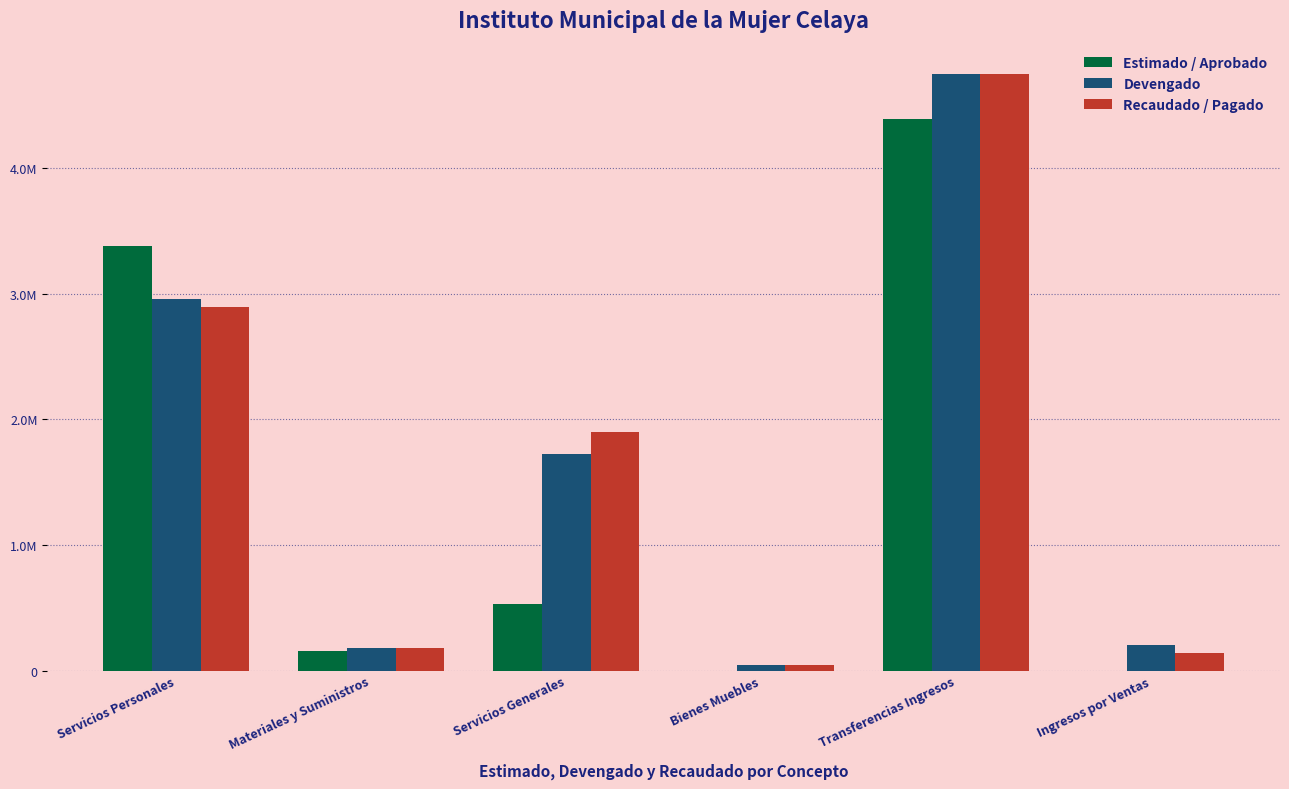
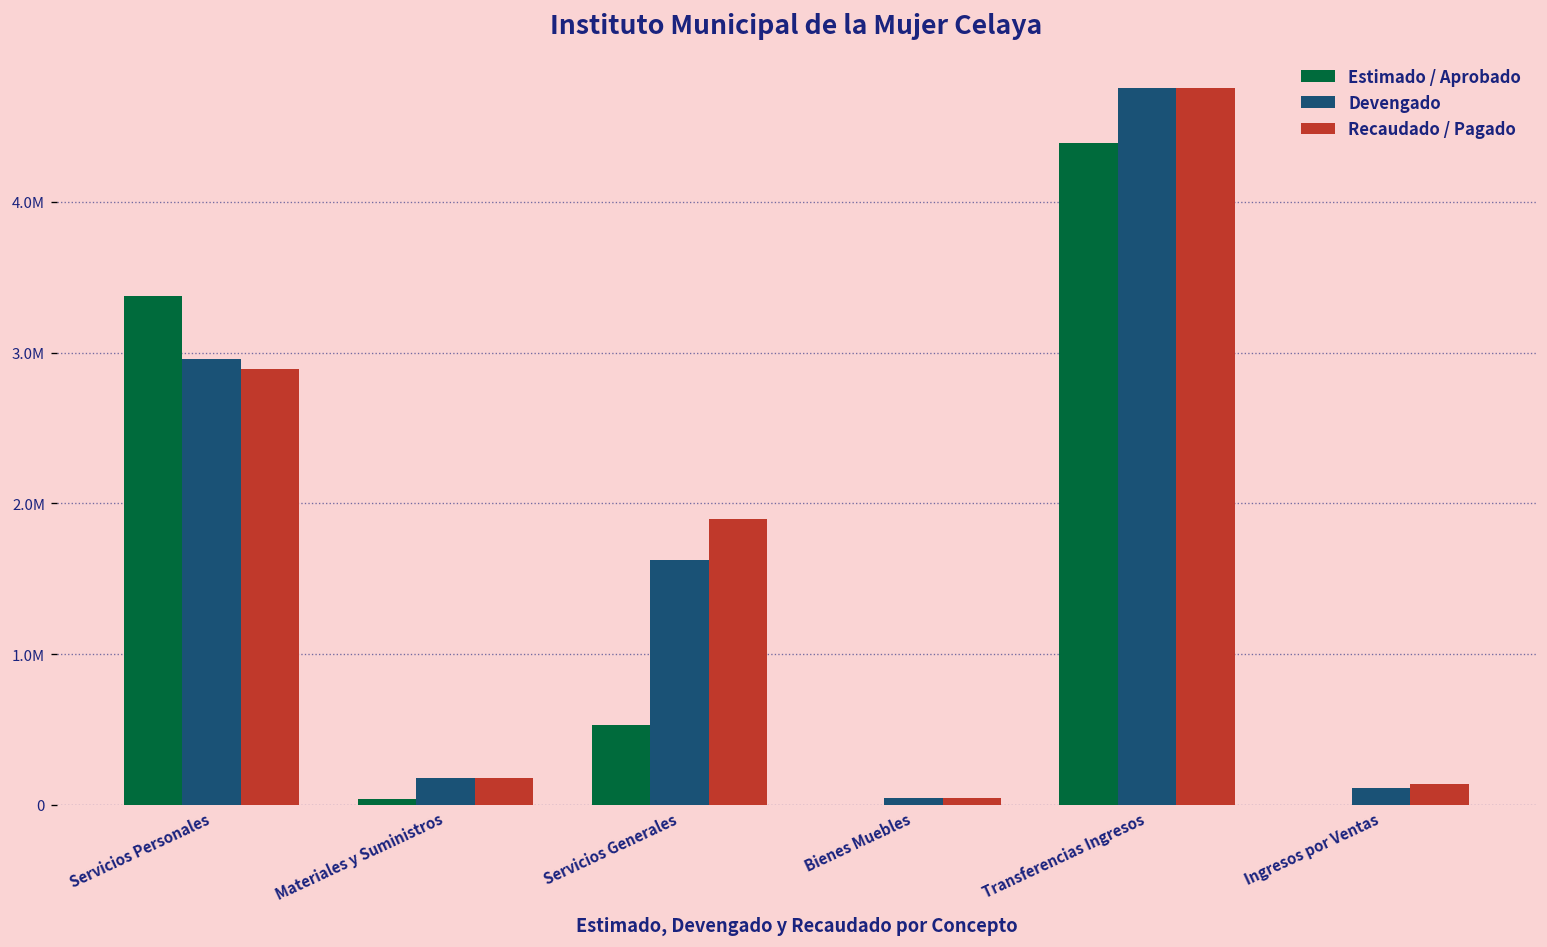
  {
    "Estimado / Aprobado": {
      "Servicios Personales": 3380000,
-     "Materiales y Suministros": 150000,
+     "Materiales y Suministros": 40000,
      "Servicios Generales": 530000,
      "Bienes Muebles": 0,
      "Transferencias Ingresos": 4390000,
      "Ingresos por Ventas": 0
    },
    "Devengado": {
      "Servicios Personales": 2960000,
      "Materiales y Suministros": 180000,
-     "Servicios Generales": 1720000,
+     "Servicios Generales": 1620000,
      "Bienes Muebles": 50000,
      "Transferencias Ingresos": 4750000,
-     "Ingresos por Ventas": 200000
+     "Ingresos por Ventas": 110000
    },
    "Recaudado / Pagado": {
      "Servicios Personales": 2890000,
      "Materiales y Suministros": 180000,
      "Servicios Generales": 1900000,
      "Bienes Muebles": 50000,
      "Transferencias Ingresos": 4750000,
      "Ingresos por Ventas": 140000
    }
  }
